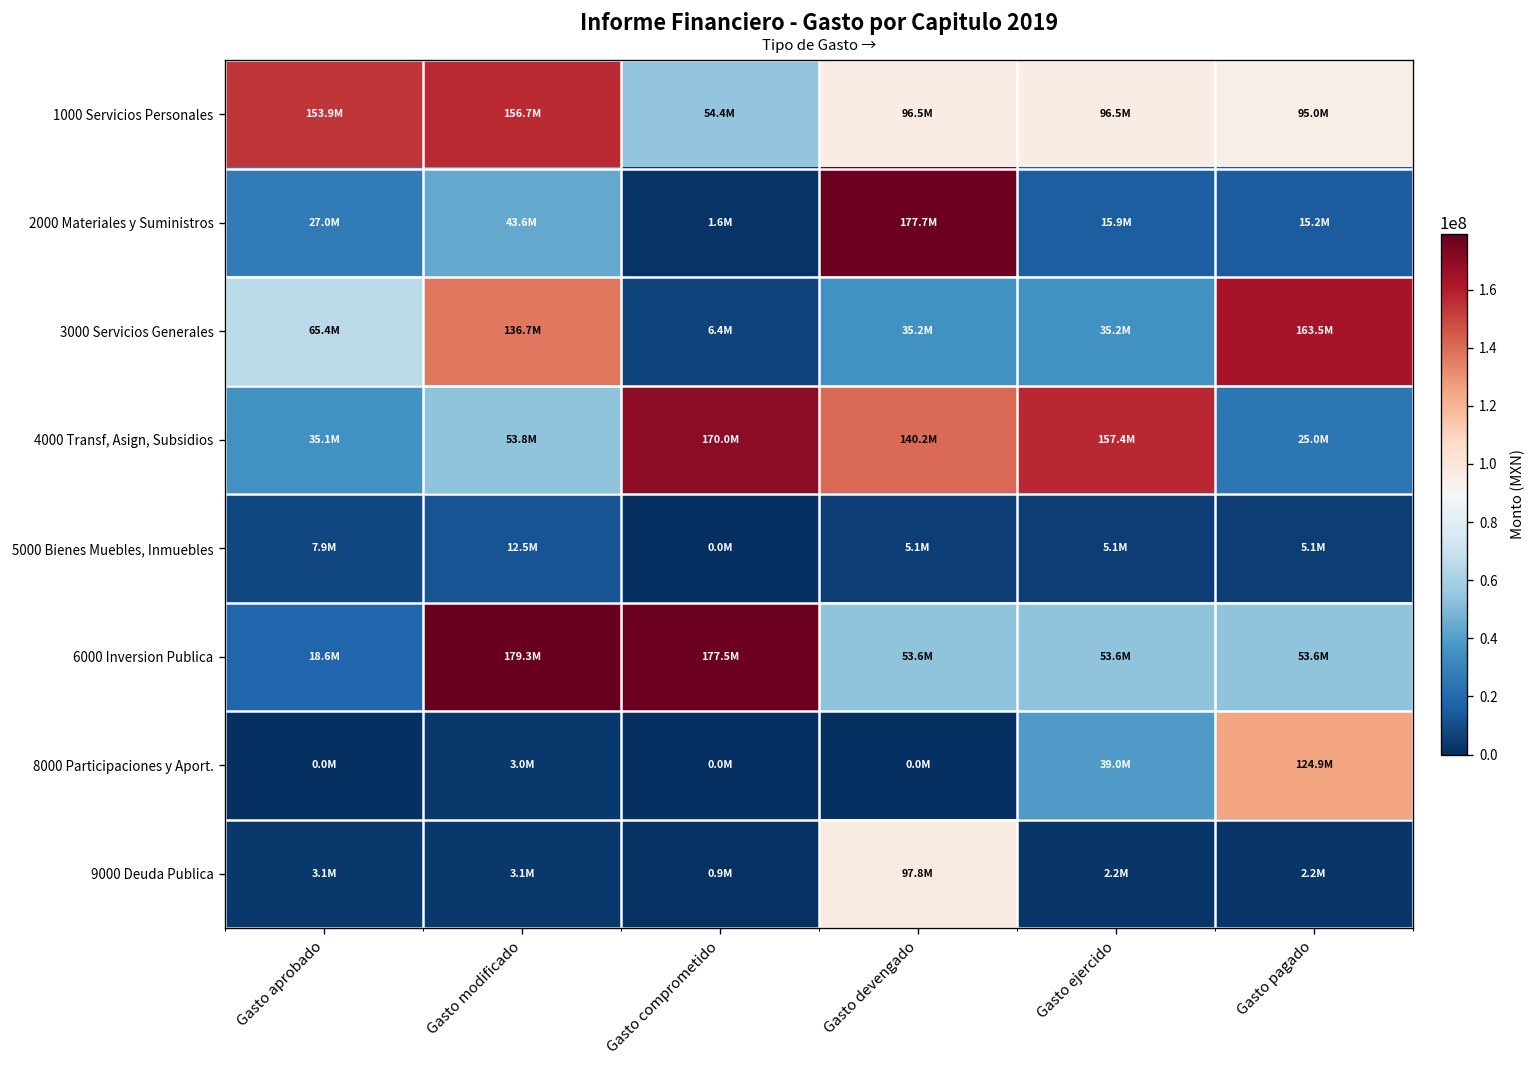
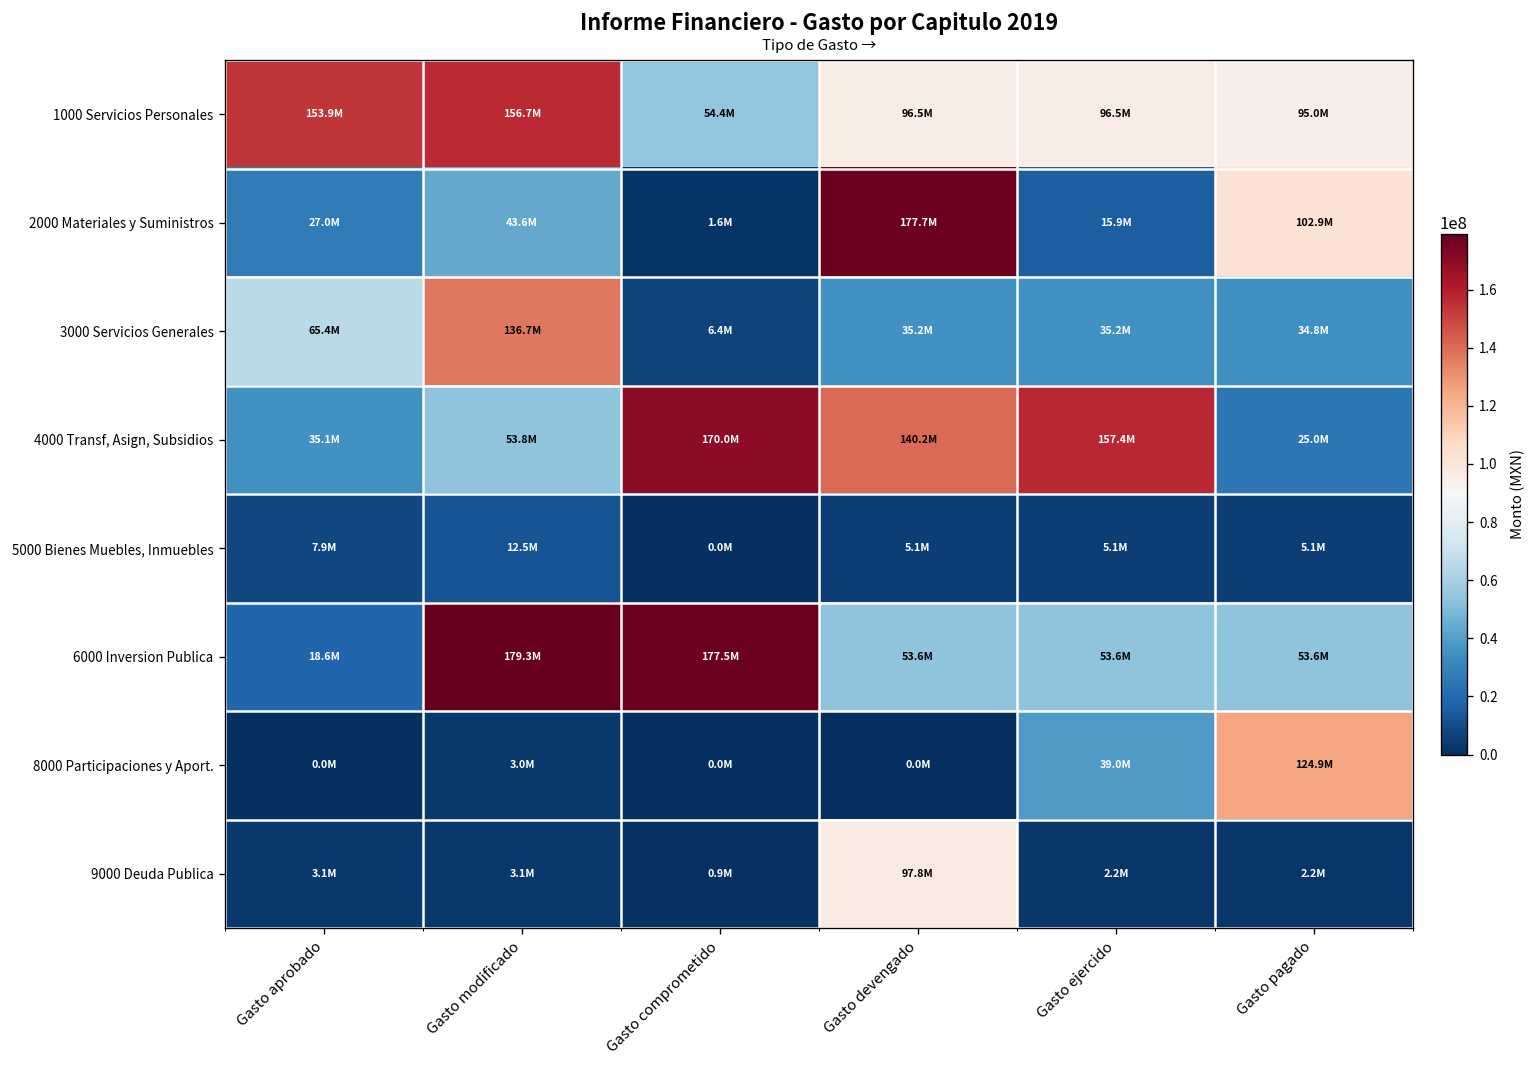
  {
    "1000 Servicios Personales": {
      "Gasto aprobado": "153.9M",
      "Gasto modificado": "156.7M",
      "Gasto comprometido": "54.4M",
      "Gasto devengado": "96.5M",
      "Gasto ejercido": "96.5M",
      "Gasto pagado": "95.0M"
    },
    "2000 Materiales y Suministros": {
      "Gasto aprobado": "27.0M",
      "Gasto modificado": "43.6M",
      "Gasto comprometido": "1.6M",
      "Gasto devengado": "177.7M",
      "Gasto ejercido": "15.9M",
-     "Gasto pagado": "15.2M"
+     "Gasto pagado": "102.9M"
    },
    "3000 Servicios Generales": {
      "Gasto aprobado": "65.4M",
      "Gasto modificado": "136.7M",
      "Gasto comprometido": "6.4M",
      "Gasto devengado": "35.2M",
      "Gasto ejercido": "35.2M",
-     "Gasto pagado": "163.5M"
+     "Gasto pagado": "34.8M"
    },
    "4000 Transf, Asign, Subsidios": {
      "Gasto aprobado": "35.1M",
      "Gasto modificado": "53.8M",
      "Gasto comprometido": "170.0M",
      "Gasto devengado": "140.2M",
      "Gasto ejercido": "157.4M",
      "Gasto pagado": "25.0M"
    },
    "5000 Bienes Muebles, Inmuebles": {
      "Gasto aprobado": "7.9M",
      "Gasto modificado": "12.5M",
      "Gasto comprometido": "0.0M",
      "Gasto devengado": "5.1M",
      "Gasto ejercido": "5.1M",
      "Gasto pagado": "5.1M"
    },
    "6000 Inversion Publica": {
      "Gasto aprobado": "18.6M",
      "Gasto modificado": "179.3M",
      "Gasto comprometido": "177.5M",
      "Gasto devengado": "53.6M",
      "Gasto ejercido": "53.6M",
      "Gasto pagado": "53.6M"
    },
    "8000 Participaciones y Aport.": {
      "Gasto aprobado": "0.0M",
      "Gasto modificado": "3.0M",
      "Gasto comprometido": "0.0M",
      "Gasto devengado": "0.0M",
      "Gasto ejercido": "39.0M",
      "Gasto pagado": "124.9M"
    },
    "9000 Deuda Publica": {
      "Gasto aprobado": "3.1M",
      "Gasto modificado": "3.1M",
      "Gasto comprometido": "0.9M",
      "Gasto devengado": "97.8M",
      "Gasto ejercido": "2.2M",
      "Gasto pagado": "2.2M"
    }
  }
